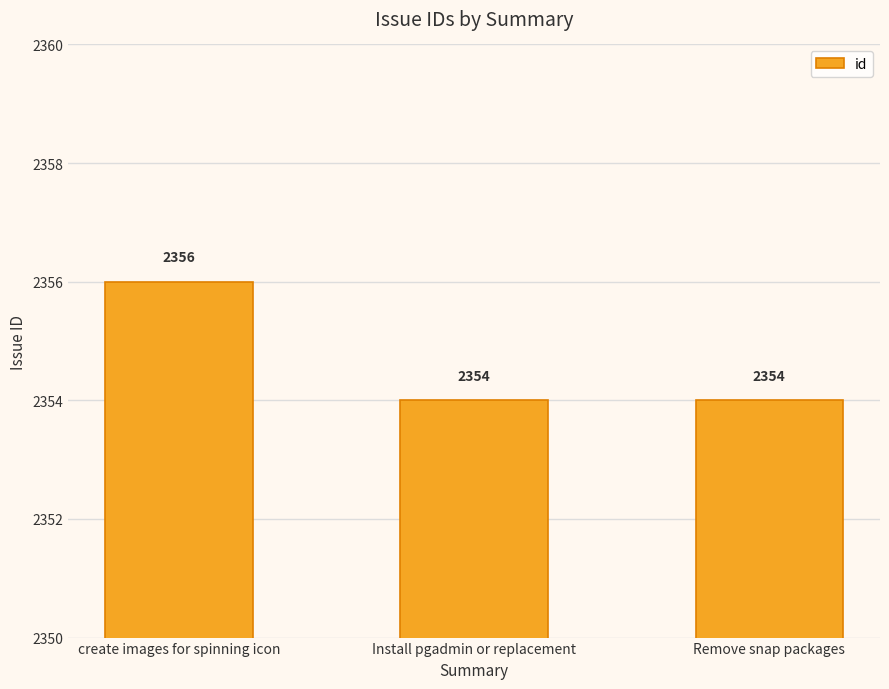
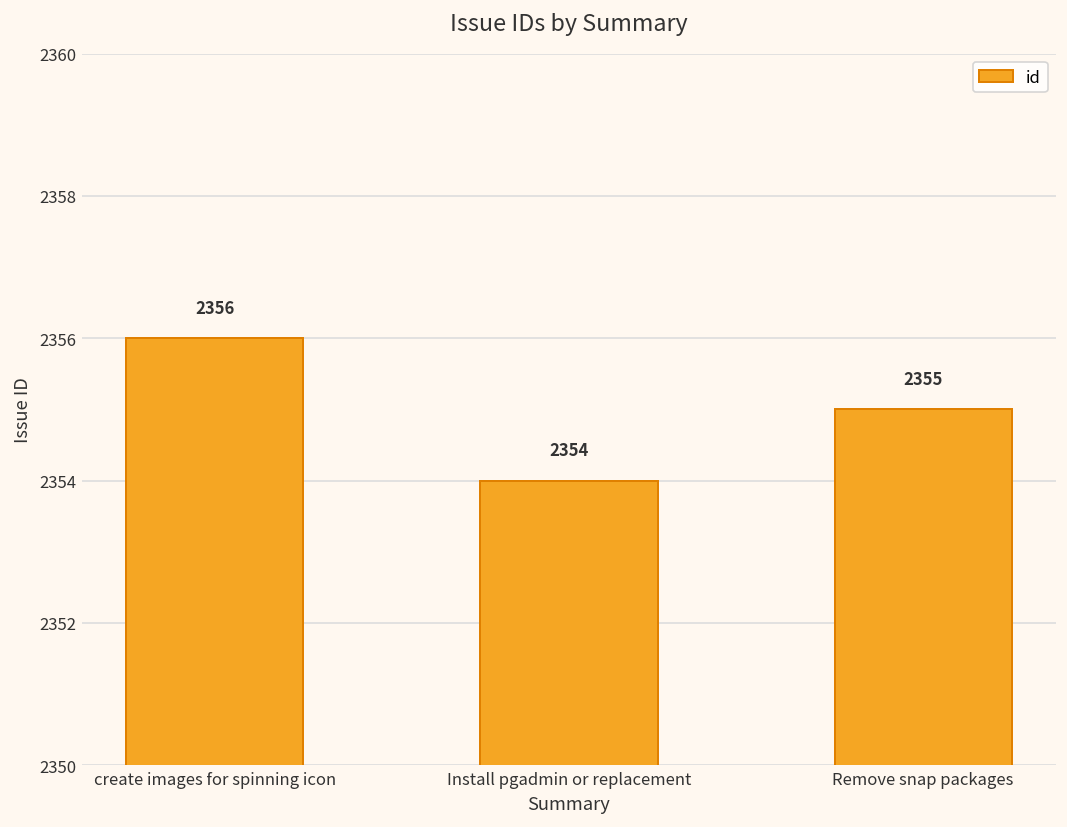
  {
    "create images for spinning icon": 2356,
    "Install pgadmin or replacement": 2354,
-   "Remove snap packages": 2354
+   "Remove snap packages": 2355
  }
